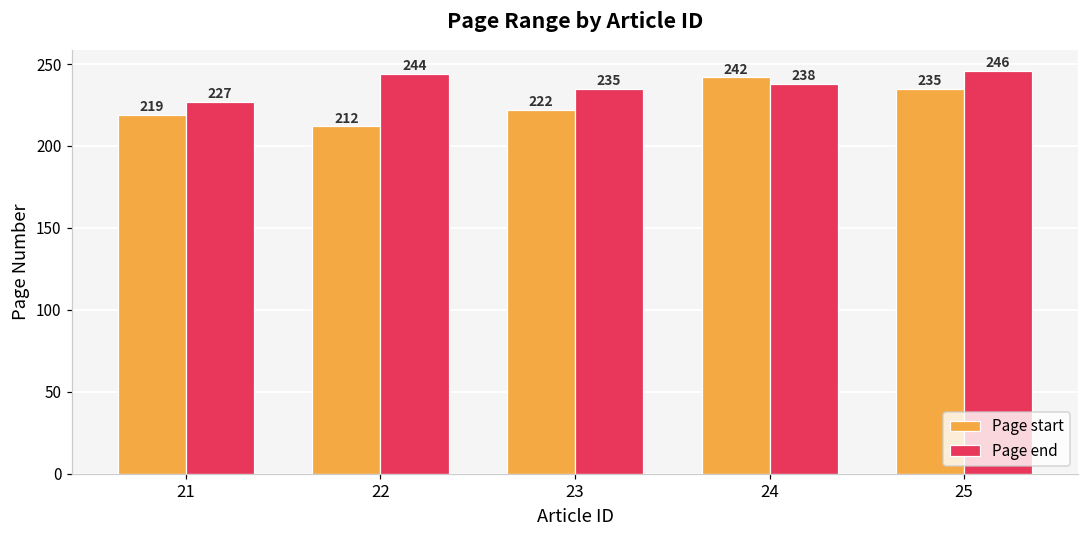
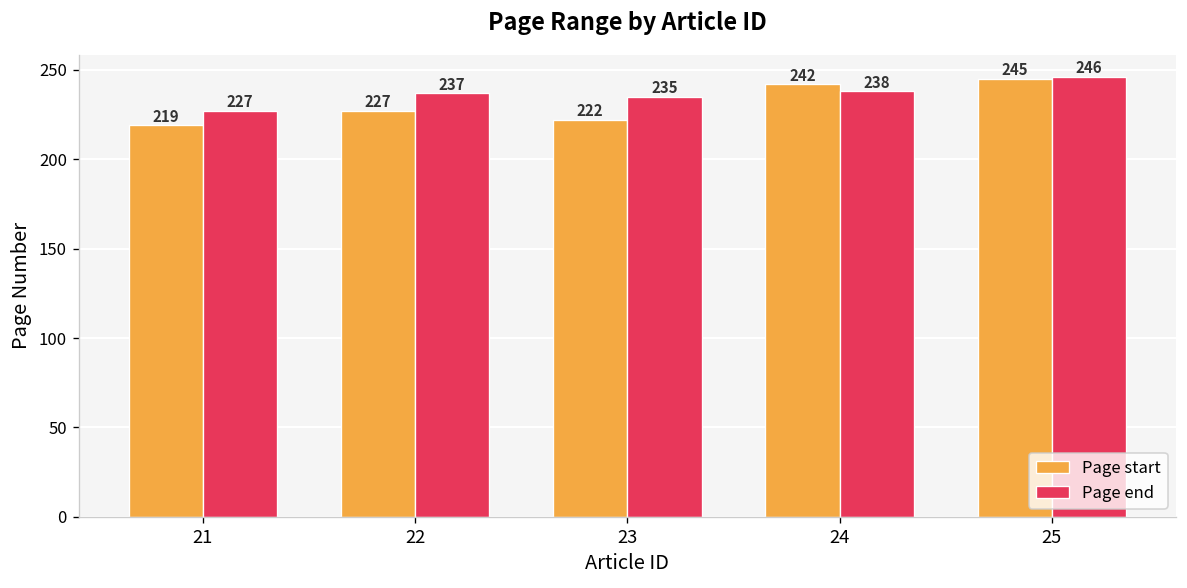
  {
    "Page start": {
      "21": 219,
-     "22": 212,
+     "22": 227,
      "23": 222,
      "24": 242,
-     "25": 235
+     "25": 245
    },
    "Page end": {
      "21": 227,
-     "22": 244,
+     "22": 237,
      "23": 235,
      "24": 238,
      "25": 246
    }
  }
